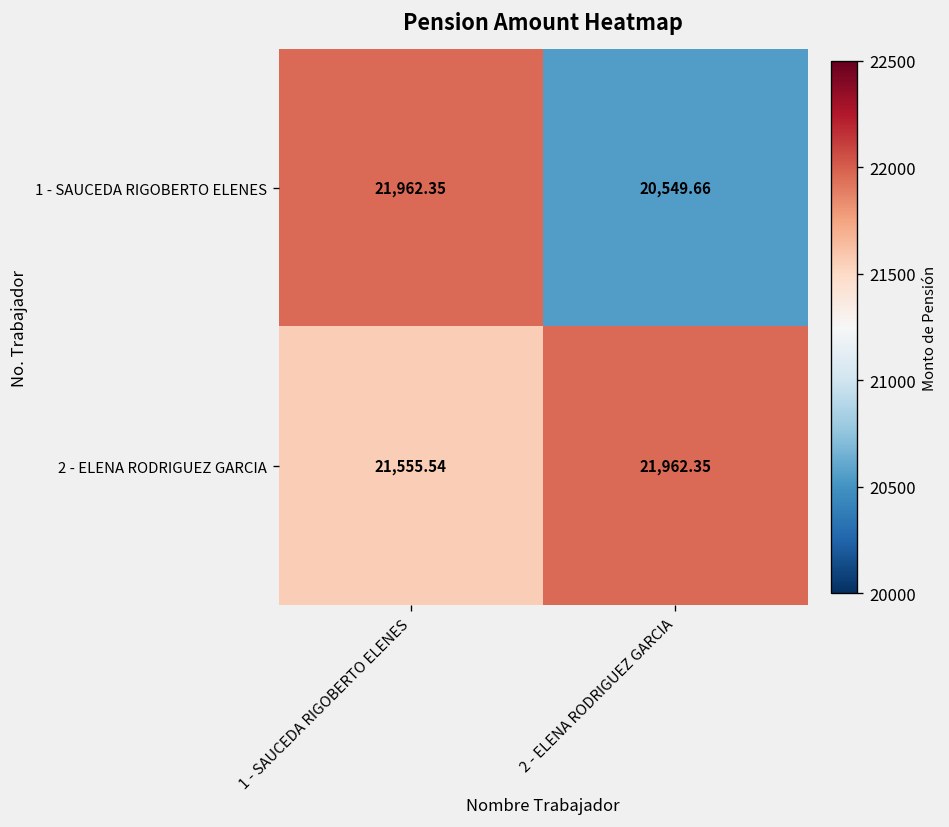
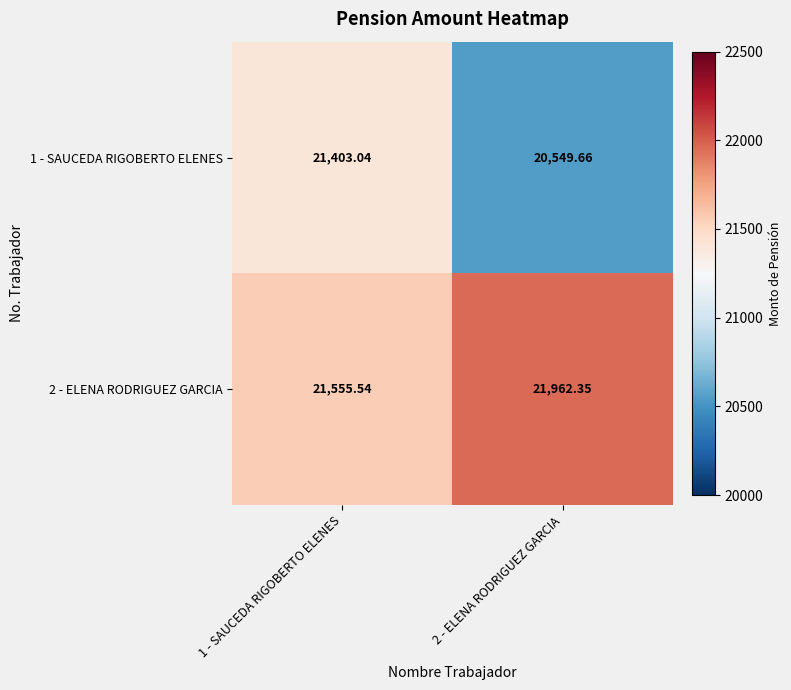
  {
    "1 - SAUCEDA RIGOBERTO ELENES": {
-     "1 - SAUCEDA RIGOBERTO ELENES": "21,962.35",
+     "1 - SAUCEDA RIGOBERTO ELENES": "21,403.04",
      "2 - ELENA RODRIGUEZ GARCIA": "20,549.66"
    },
    "2 - ELENA RODRIGUEZ GARCIA": {
      "1 - SAUCEDA RIGOBERTO ELENES": "21,555.54",
      "2 - ELENA RODRIGUEZ GARCIA": "21,962.35"
    }
  }
